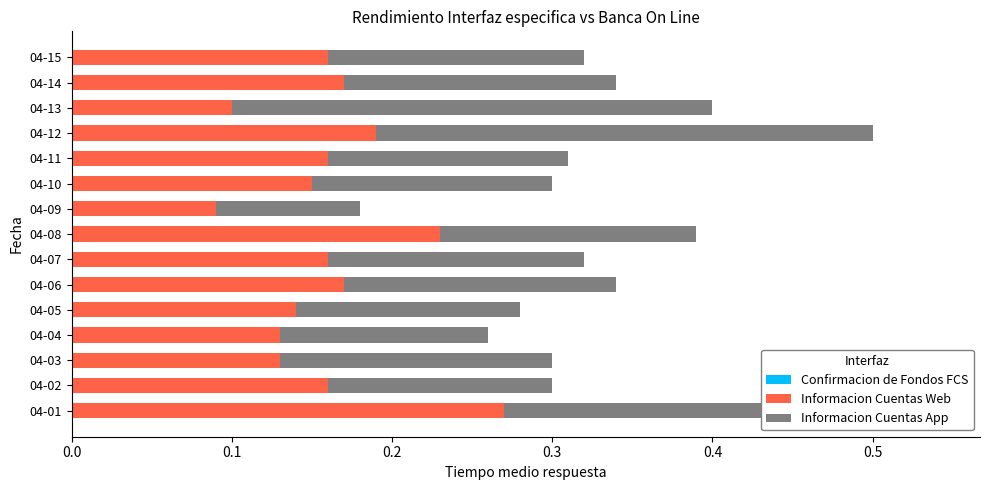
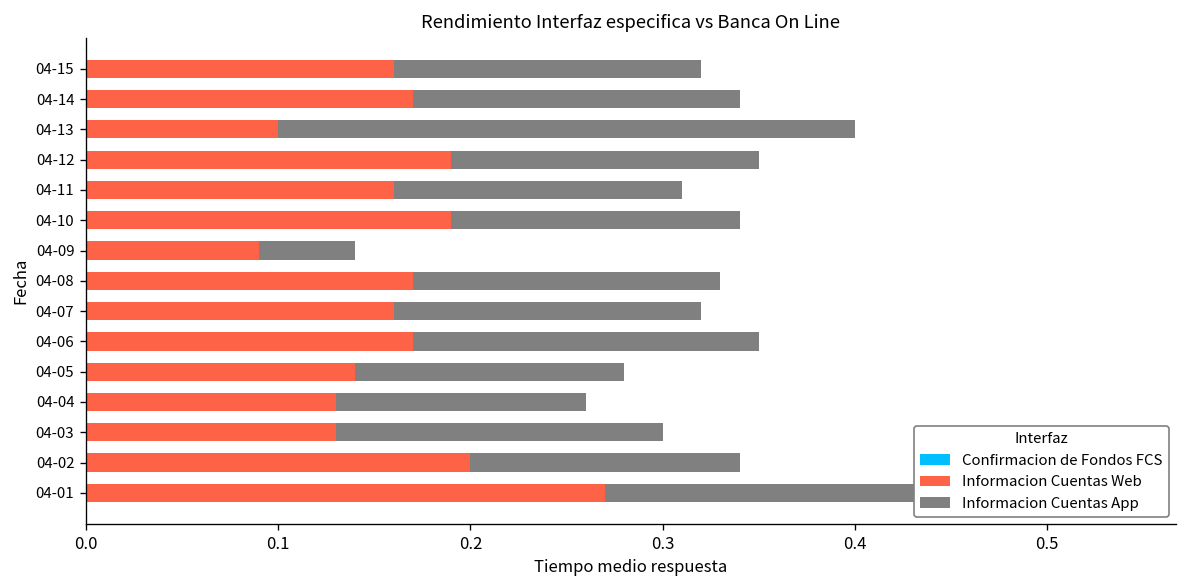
  {
    "Confirmacion de Fondos FCS": {
      "04-15": 0.00,
      "04-14": 0.00,
      "04-13": 0.00,
      "04-12": 0.00,
      "04-11": 0.00,
      "04-10": 0.00,
      "04-09": 0.00,
      "04-08": 0.00,
      "04-07": 0.00,
      "04-06": 0.00,
      "04-05": 0.00,
      "04-04": 0.00,
      "04-03": 0.00,
      "04-02": 0.00,
      "04-01": 0.00
    },
    "Informacion Cuentas Web": {
      "04-15": 0.16,
      "04-14": 0.17,
      "04-13": 0.10,
      "04-12": 0.19,
      "04-11": 0.16,
-     "04-10": 0.15,
+     "04-10": 0.19,
      "04-09": 0.09,
-     "04-08": 0.23,
+     "04-08": 0.17,
      "04-07": 0.16,
      "04-06": 0.17,
      "04-05": 0.14,
      "04-04": 0.13,
      "04-03": 0.13,
-     "04-02": 0.16,
+     "04-02": 0.20,
      "04-01": 0.27
    },
    "Informacion Cuentas App": {
      "04-15": 0.16,
      "04-14": 0.17,
      "04-13": 0.30,
-     "04-12": 0.31,
+     "04-12": 0.16,
      "04-11": 0.15,
      "04-10": 0.15,
-     "04-09": 0.09,
+     "04-09": 0.05,
      "04-08": 0.16,
      "04-07": 0.16,
-     "04-06": 0.17,
+     "04-06": 0.18,
      "04-05": 0.14,
      "04-04": 0.13,
      "04-03": 0.17,
      "04-02": 0.14
    }
  }
